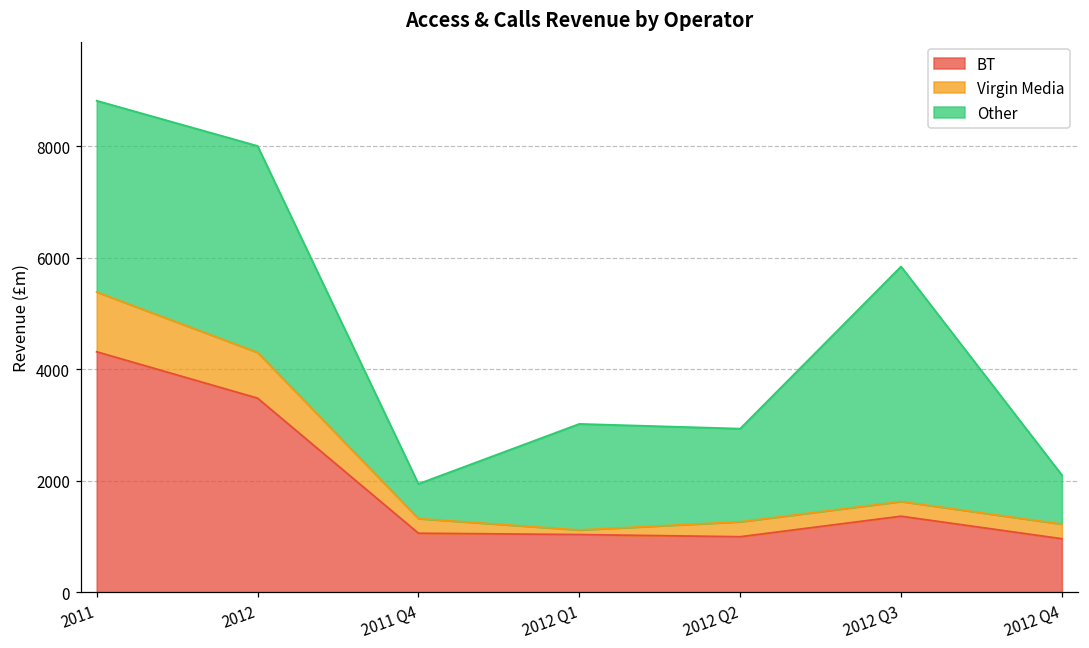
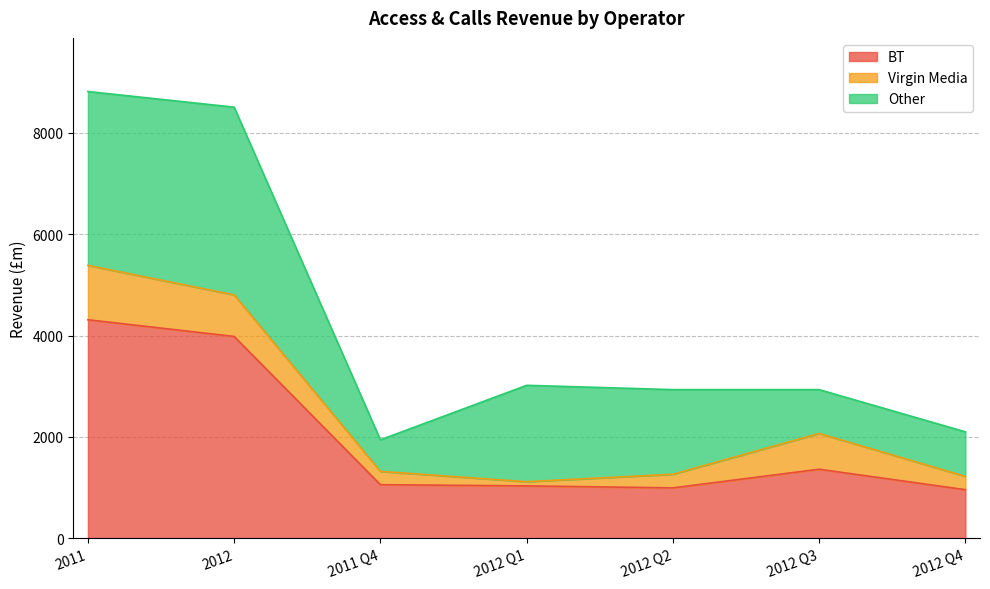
  {
    "BT": {
      "2011": 4300,
-     "2012": 3500,
+     "2012": 4000,
      "2011 Q4": 1100,
      "2012 Q1": 1000,
      "2012 Q2": 1000,
      "2012 Q3": 1400,
      "2012 Q4": 1000
    },
    "Virgin Media": {
      "2011": 1100,
      "2012": 800,
      "2011 Q4": 300,
      "2012 Q1": 100,
      "2012 Q2": 300,
-     "2012 Q3": 300,
+     "2012 Q3": 700,
      "2012 Q4": 300
    },
    "Other": {
      "2011": 3400,
      "2012": 3700,
      "2011 Q4": 600,
      "2012 Q1": 1900,
      "2012 Q2": 1700,
-     "2012 Q3": 4200,
+     "2012 Q3": 900,
      "2012 Q4": 900
    }
  }
